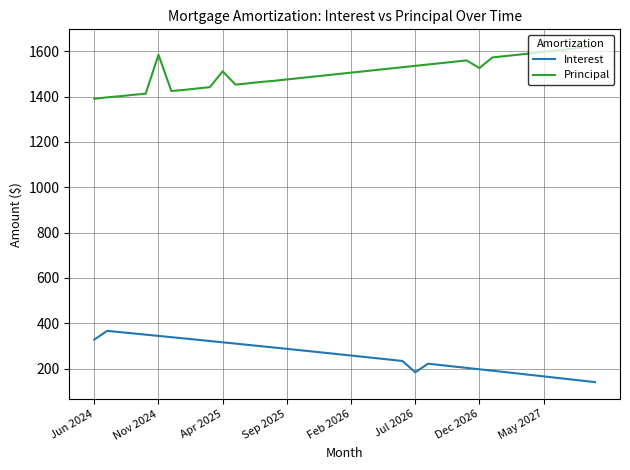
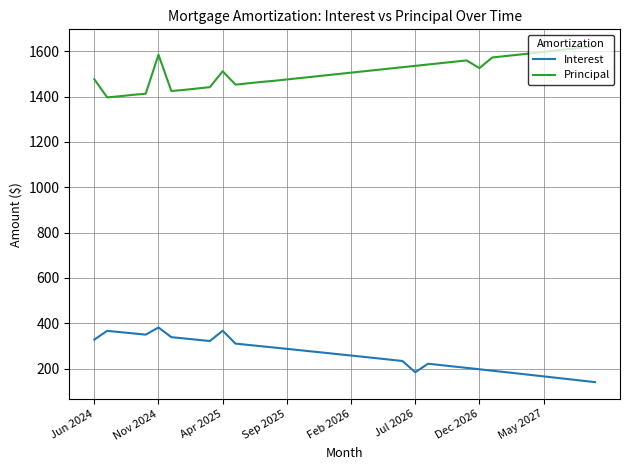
  {
    "Interest": {
      "Jun 2024": 330,
-     "Nov 2024": 340,
-     "Apr 2025": 320,
+     "Nov 2024": 380,
+     "Apr 2025": 370,
      "Sep 2025": 290,
      "Feb 2026": 260,
      "Jul 2026": 180,
      "Dec 2026": 200,
      "May 2027": 170
    },
    "Principal": {
-     "Jun 2024": 1390,
+     "Jun 2024": 1480,
      "Nov 2024": 1590,
      "Apr 2025": 1510,
      "Sep 2025": 1480,
      "Feb 2026": 1510,
      "Jul 2026": 1540,
      "Dec 2026": 1530
    }
  }
